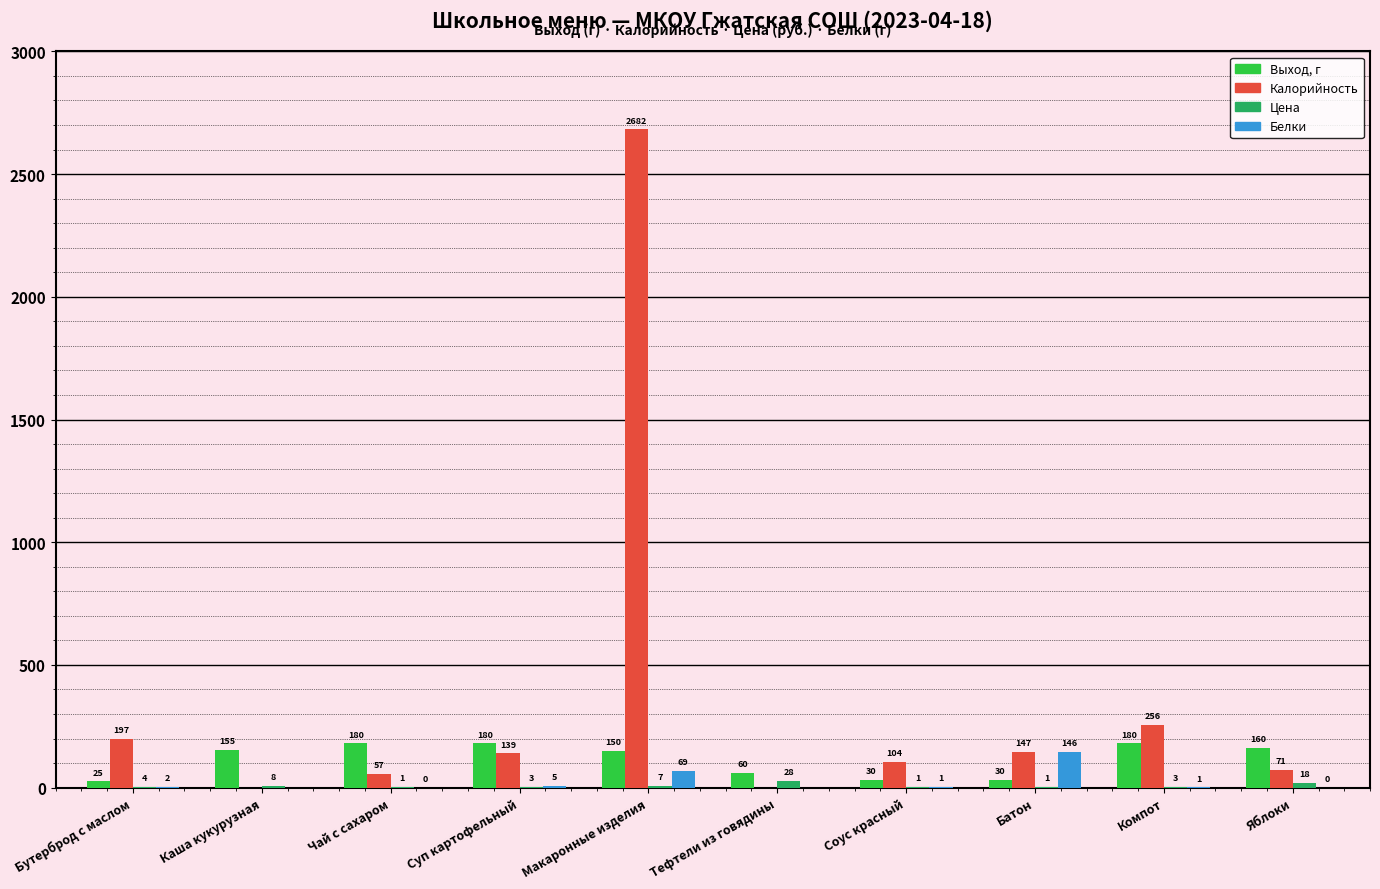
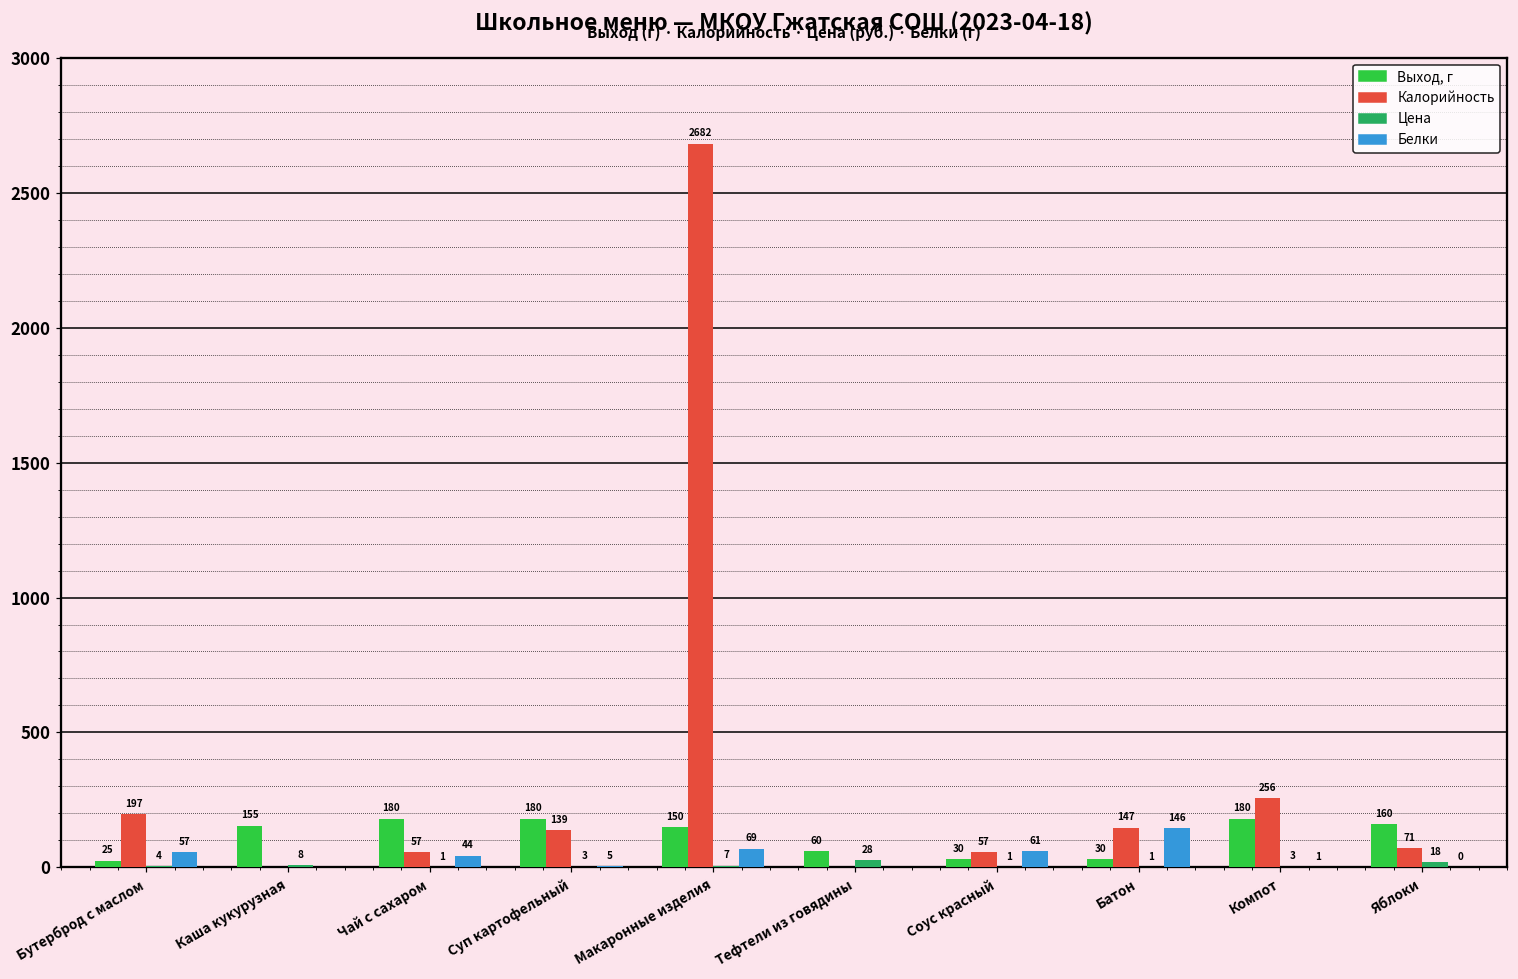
  {
    "Калорийность": {
      "Бутерброд с маслом": 197,
      "Чай с сахаром": 57,
      "Суп картофельный": 139,
      "Макаронные изделия": 2682,
-     "Соус красный": 104,
+     "Соус красный": 57,
      "Батон": 147,
      "Компот": 256,
      "Яблоки": 71
    },
    "Белки": {
-     "Бутерброд с маслом": 2,
-     "Чай с сахаром": 0,
+     "Бутерброд с маслом": 57,
+     "Чай с сахаром": 44,
      "Суп картофельный": 5,
      "Макаронные изделия": 69,
-     "Соус красный": 1,
+     "Соус красный": 61,
      "Батон": 146,
      "Компот": 1,
      "Яблоки": 0
    }
  }
